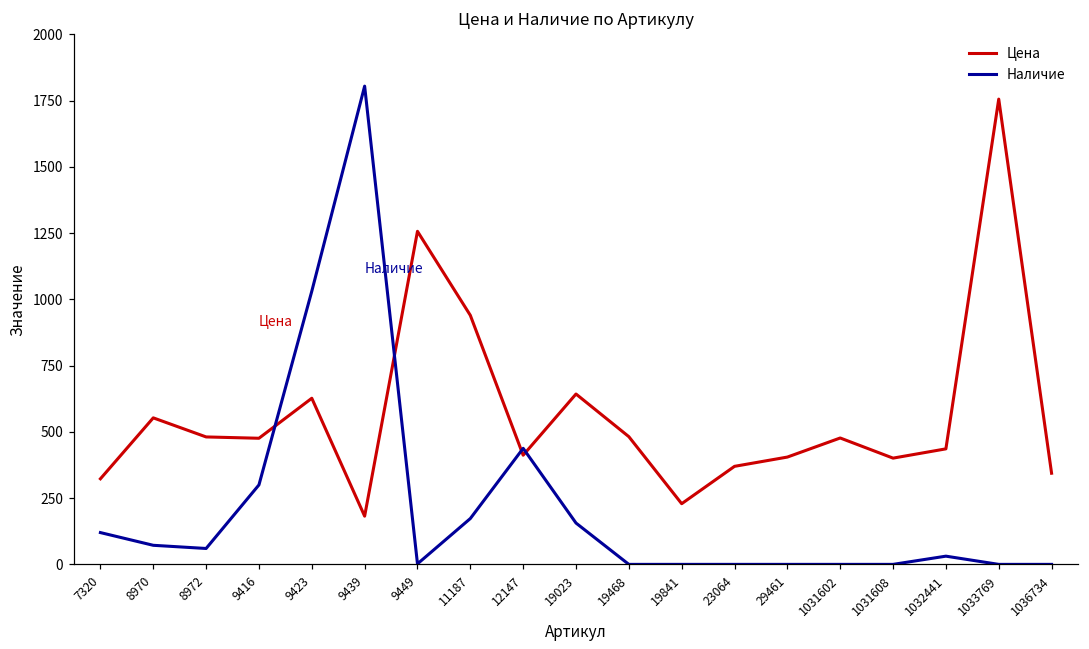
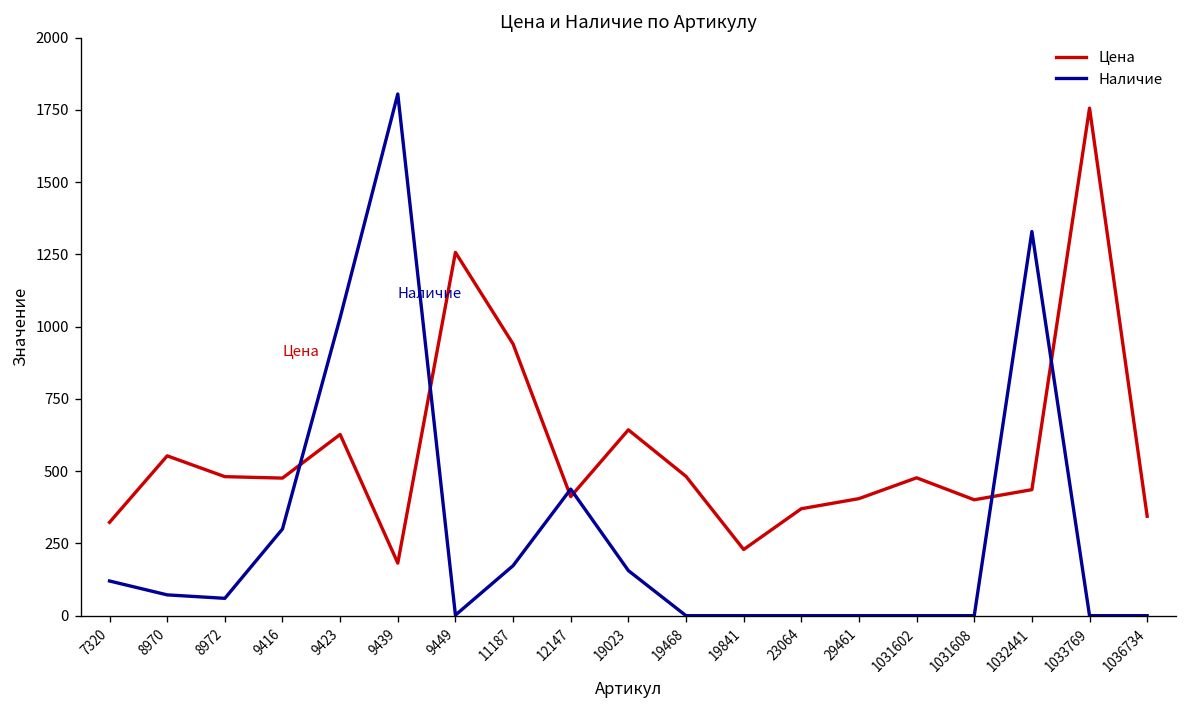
  {
    "Цена": {
      "7320": 320,
      "8970": 550,
      "8972": 480,
      "9416": 480,
      "9423": 630,
      "9439": 180,
      "9449": 1260,
      "11187": 940,
      "12147": 410,
      "19023": 640,
      "19468": 480,
      "19841": 230,
      "23064": 370,
      "29461": 410,
      "1031602": 480,
      "1031608": 400,
      "1032441": 440,
      "1033769": 1760,
      "1036734": 340
    },
    "Наличие": {
      "7320": 120,
      "8970": 70,
      "8972": 60,
      "9416": 300,
      "9423": 1030,
      "9439": 1810,
      "9449": 0,
      "11187": 170,
      "12147": 440,
      "19023": 160,
      "19468": 0,
      "19841": 0,
      "23064": 0,
      "29461": 0,
      "1031602": 0,
      "1031608": 0,
-     "1032441": 30,
+     "1032441": 1330,
      "1033769": 0,
      "1036734": 0
    }
  }
